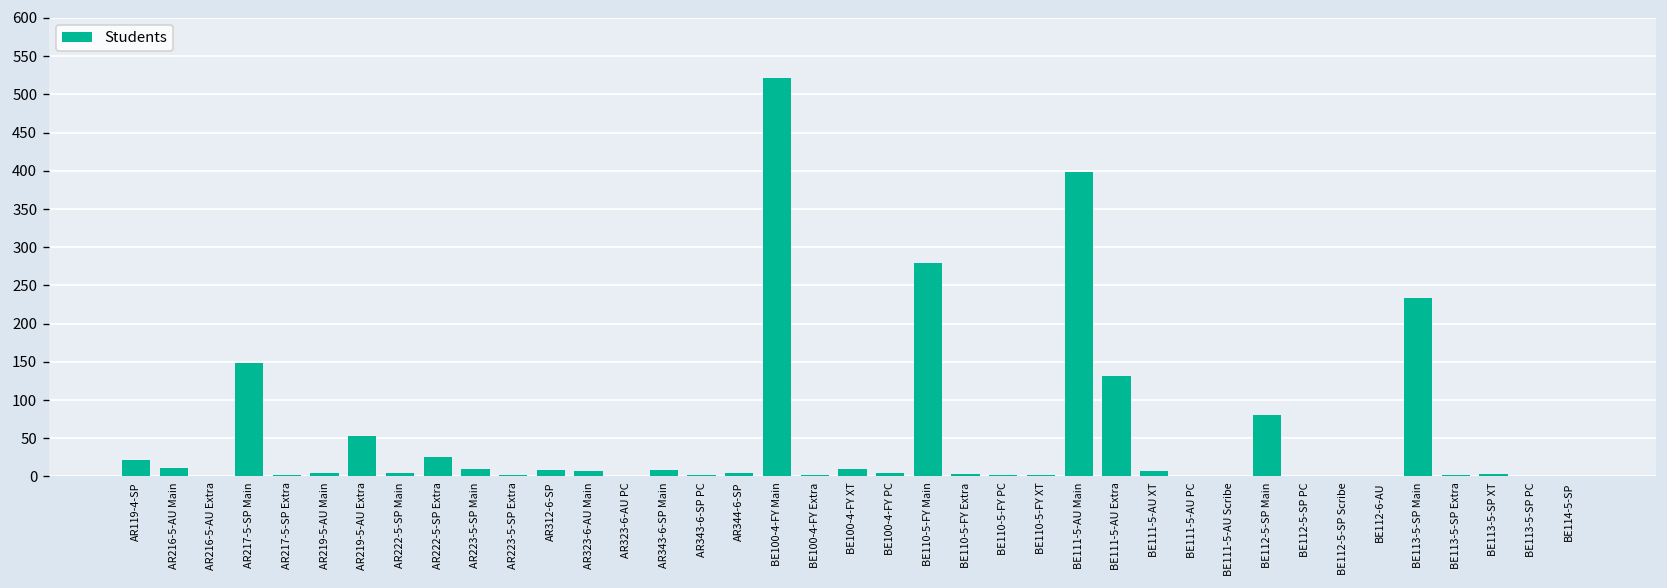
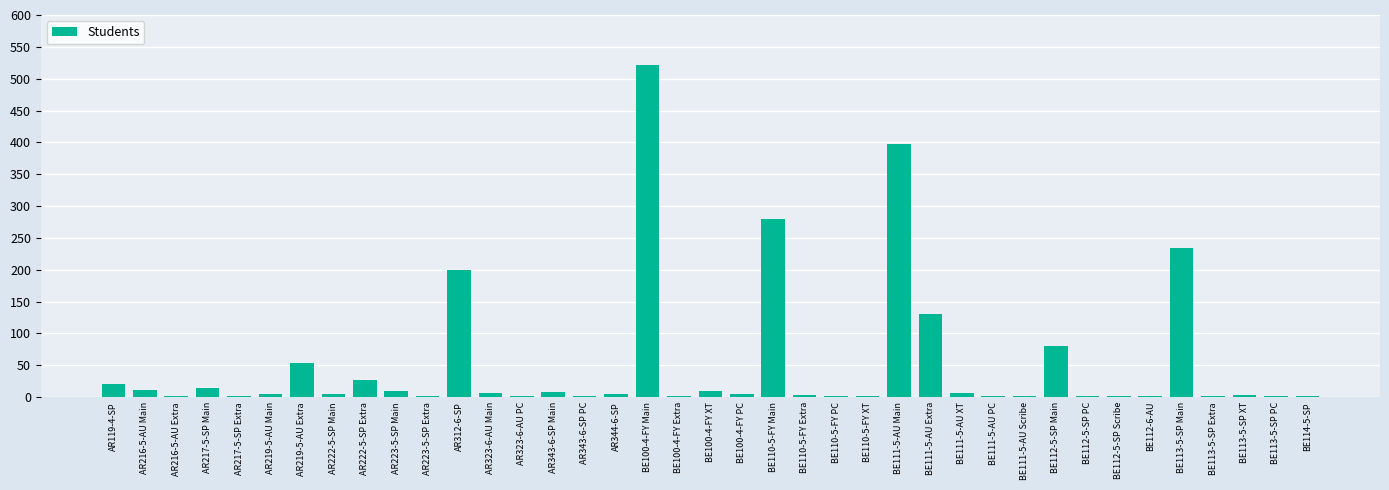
  {
    "AR119-4-SP": 20,
    "AR216-5-AU Main": 10,
-   "AR217-5-SP Main": 150,
+   "AR217-5-SP Main": 10,
    "AR219-5-AU Main": 10,
    "AR219-5-AU Extra": 50,
    "AR222-5-SP Main": 0,
    "AR222-5-SP Extra": 30,
    "AR223-5-SP Main": 10,
-   "AR312-6-SP": 10,
+   "AR312-6-SP": 200,
    "AR323-6-AU Main": 10,
    "AR343-6-SP Main": 10,
    "AR344-6-SP": 10,
    "BE100-4-FY Main": 520,
    "BE100-4-FY XT": 10,
    "BE100-4-FY PC": 0,
    "BE110-5-FY Main": 280,
    "BE111-5-AU Main": 400,
    "BE111-5-AU Extra": 130,
    "BE111-5-AU XT": 10,
    "BE112-5-SP Main": 80,
    "BE113-5-SP Main": 230
  }
